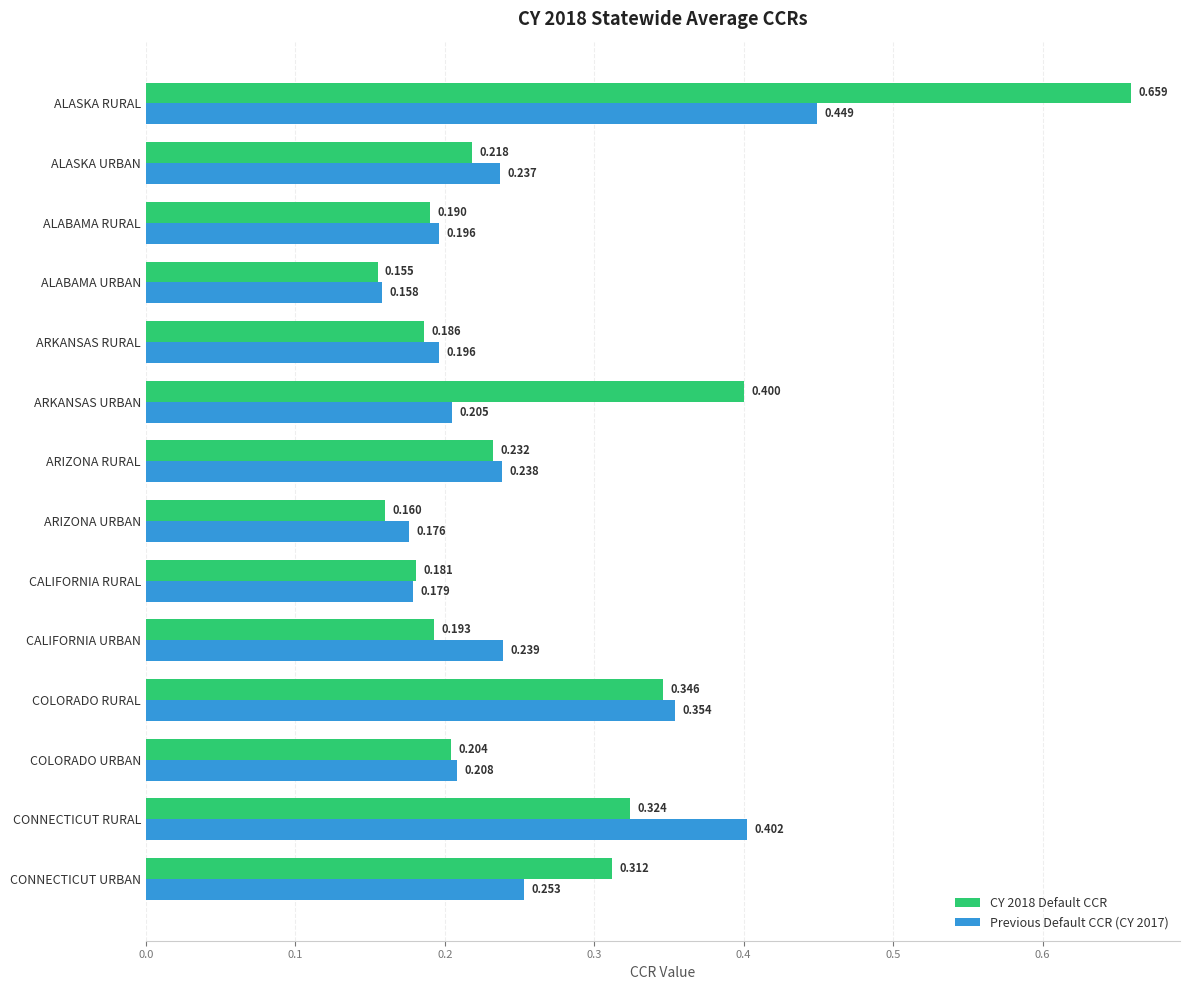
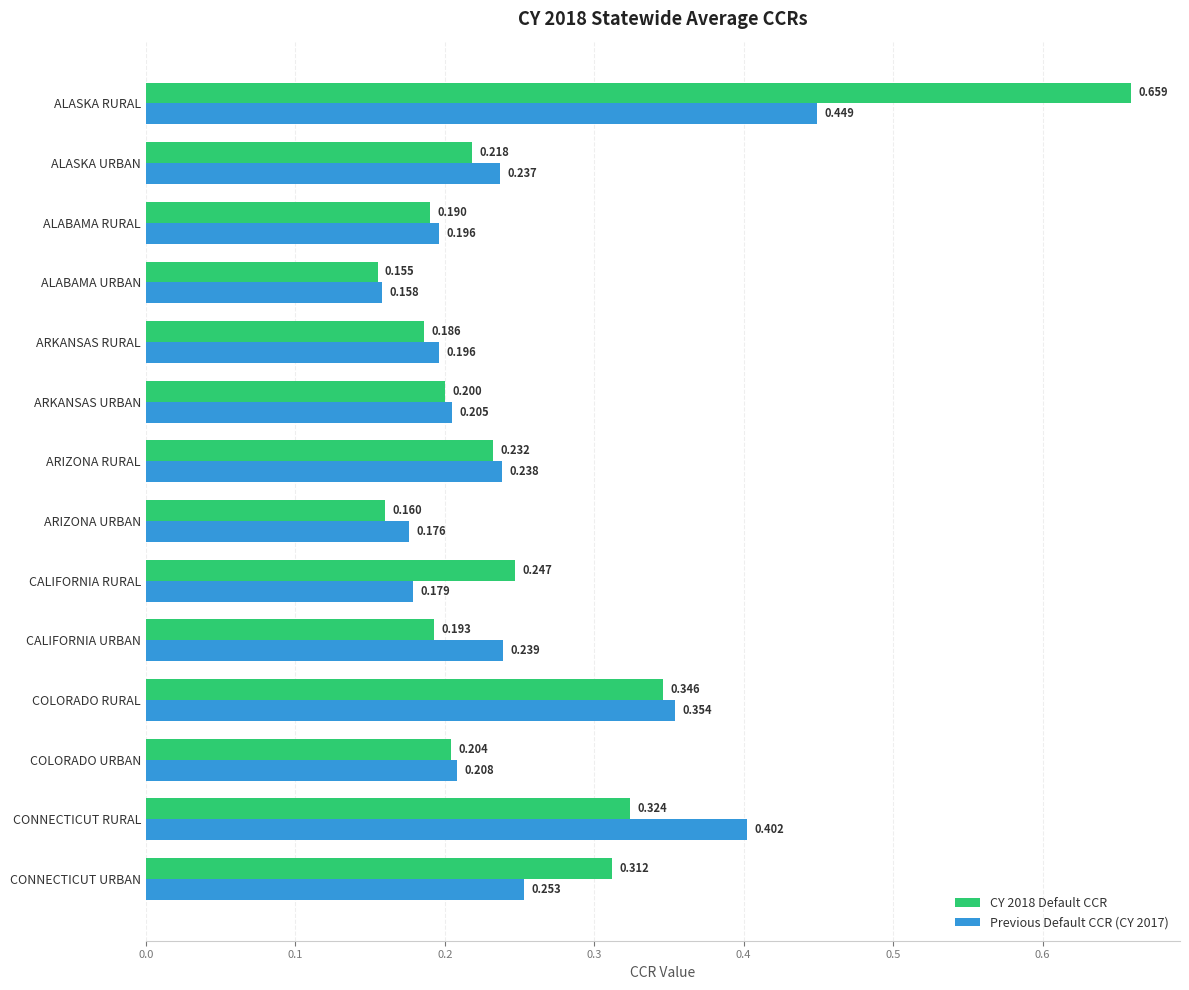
  {
    "CY 2018 Default CCR": {
      "ALASKA RURAL": 0.659,
      "ALASKA URBAN": 0.218,
      "ALABAMA RURAL": 0.190,
      "ALABAMA URBAN": 0.155,
      "ARKANSAS RURAL": 0.186,
-     "ARKANSAS URBAN": 0.400,
+     "ARKANSAS URBAN": 0.200,
      "ARIZONA RURAL": 0.232,
      "ARIZONA URBAN": 0.160,
-     "CALIFORNIA RURAL": 0.181,
+     "CALIFORNIA RURAL": 0.247,
      "CALIFORNIA URBAN": 0.193,
      "COLORADO RURAL": 0.346,
      "COLORADO URBAN": 0.204,
      "CONNECTICUT RURAL": 0.324,
      "CONNECTICUT URBAN": 0.312
    },
    "Previous Default CCR (CY 2017)": {
      "ALASKA RURAL": 0.449,
      "ALASKA URBAN": 0.237,
      "ALABAMA RURAL": 0.196,
      "ALABAMA URBAN": 0.158,
      "ARKANSAS RURAL": 0.196,
      "ARKANSAS URBAN": 0.205,
      "ARIZONA RURAL": 0.238,
      "ARIZONA URBAN": 0.176,
      "CALIFORNIA RURAL": 0.179,
      "CALIFORNIA URBAN": 0.239,
      "COLORADO RURAL": 0.354,
      "COLORADO URBAN": 0.208,
      "CONNECTICUT RURAL": 0.402,
      "CONNECTICUT URBAN": 0.253
    }
  }
